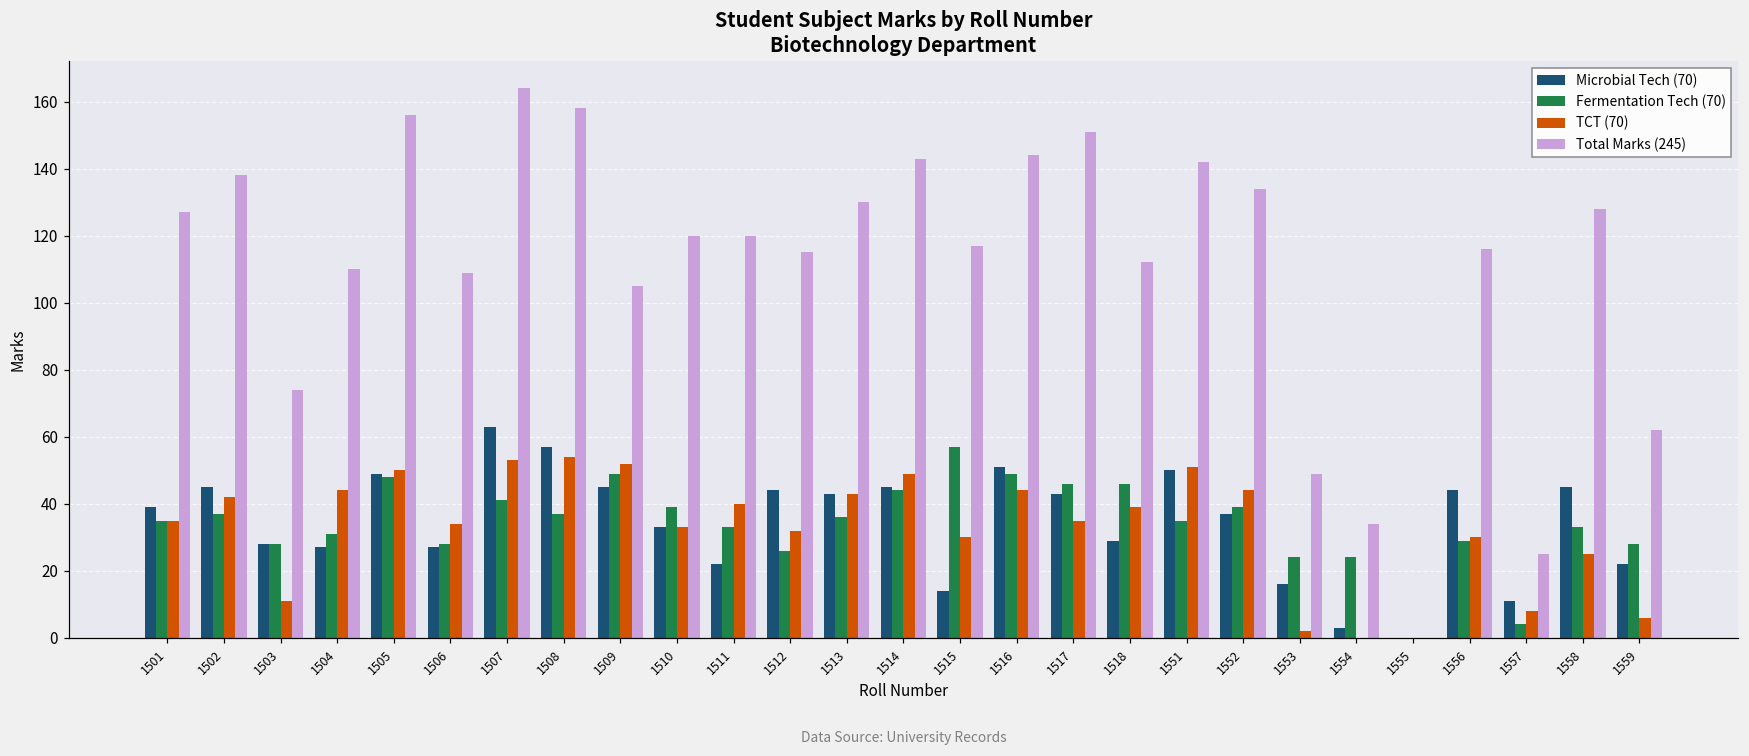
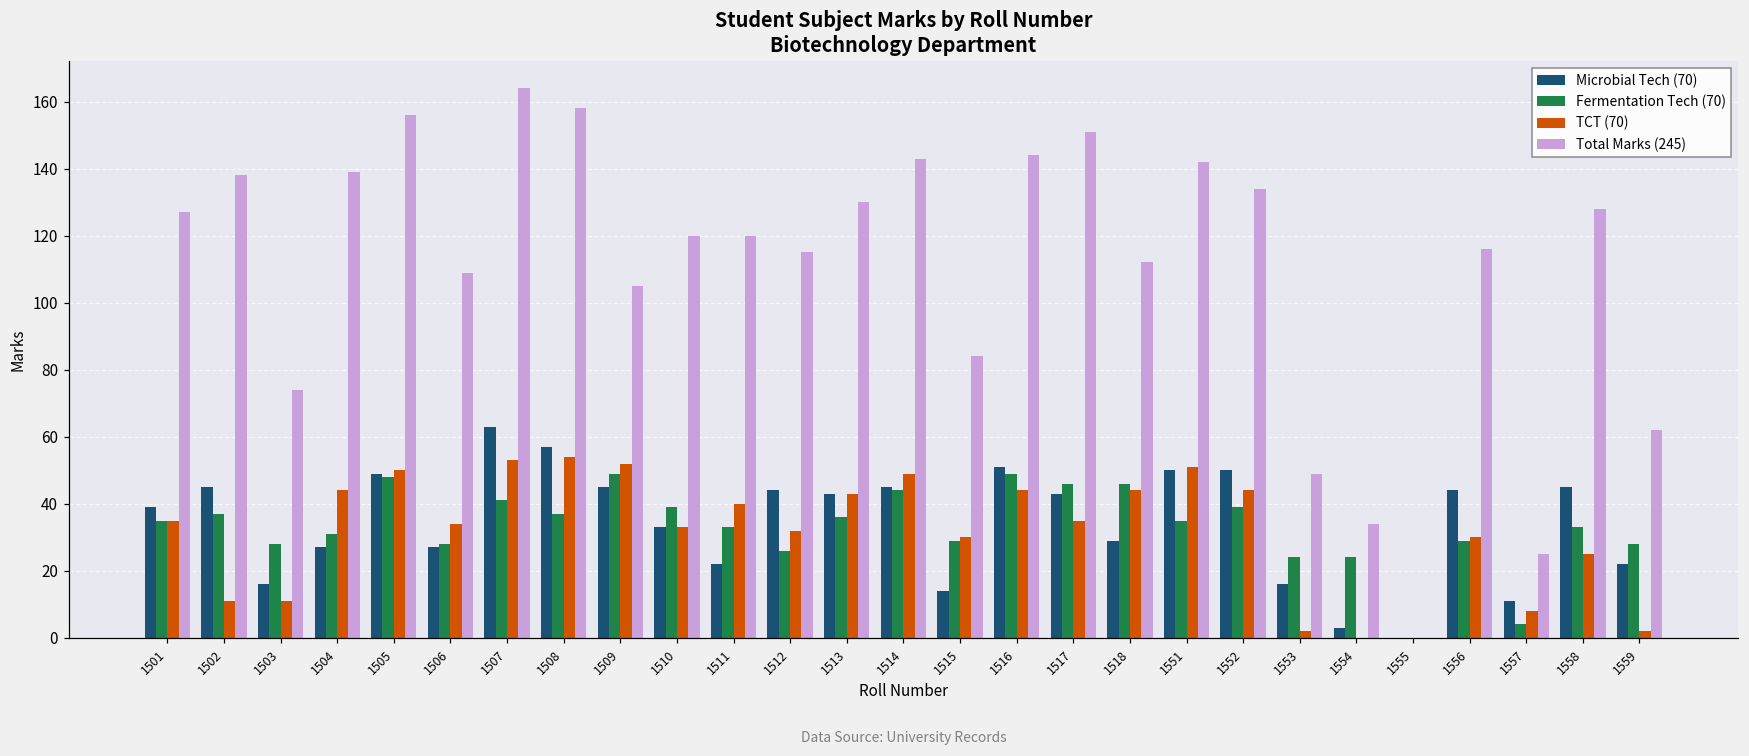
  {
    "Microbial Tech (70)": {
      "1501": 39,
      "1502": 45,
-     "1503": 28,
+     "1503": 16,
      "1504": 27,
      "1505": 49,
      "1506": 27,
      "1507": 63,
      "1508": 57,
      "1509": 45,
      "1510": 33,
      "1511": 22,
      "1512": 44,
      "1513": 43,
      "1514": 45,
      "1515": 14,
      "1516": 51,
      "1517": 43,
      "1518": 29,
      "1551": 50,
-     "1552": 37,
+     "1552": 50,
      "1553": 16,
      "1554": 3,
      "1555": 0,
      "1556": 44,
      "1557": 11,
      "1558": 45,
      "1559": 22
    },
    "Fermentation Tech (70)": {
      "1501": 35,
      "1502": 37,
      "1503": 28,
      "1504": 31,
      "1505": 48,
      "1506": 28,
      "1507": 41,
      "1508": 37,
      "1509": 49,
      "1510": 39,
      "1511": 33,
      "1512": 26,
      "1513": 36,
      "1514": 44,
-     "1515": 57,
+     "1515": 29,
      "1516": 49,
      "1517": 46,
      "1518": 46,
      "1551": 35,
      "1552": 39,
      "1553": 24,
      "1554": 24,
      "1555": 0,
      "1556": 29,
      "1557": 4,
      "1558": 33,
      "1559": 28
    },
    "TCT (70)": {
      "1501": 35,
-     "1502": 42,
+     "1502": 11,
      "1503": 11,
      "1504": 44,
      "1505": 50,
      "1506": 34,
      "1507": 53,
      "1508": 54,
      "1509": 52,
      "1510": 33,
      "1511": 40,
      "1512": 32,
      "1513": 43,
      "1514": 49,
      "1515": 30,
      "1516": 44,
      "1517": 35,
-     "1518": 39,
+     "1518": 44,
      "1551": 51,
      "1552": 44,
      "1553": 2,
      "1554": 0,
      "1555": 0,
      "1556": 30,
      "1557": 8,
      "1558": 25,
-     "1559": 6
+     "1559": 2
    },
    "Total Marks (245)": {
      "1501": 127,
      "1502": 138,
      "1503": 74,
-     "1504": 110,
+     "1504": 139,
      "1505": 156,
      "1506": 109,
      "1507": 164,
      "1508": 158,
      "1509": 105,
      "1510": 120,
      "1511": 120,
      "1512": 115,
      "1513": 130,
      "1514": 143,
-     "1515": 117,
+     "1515": 84,
      "1516": 144,
      "1517": 151,
      "1518": 112,
      "1551": 142,
      "1552": 134,
      "1553": 49,
      "1554": 34,
      "1555": 0,
      "1556": 116,
      "1557": 25,
      "1558": 128,
      "1559": 62
    }
  }
